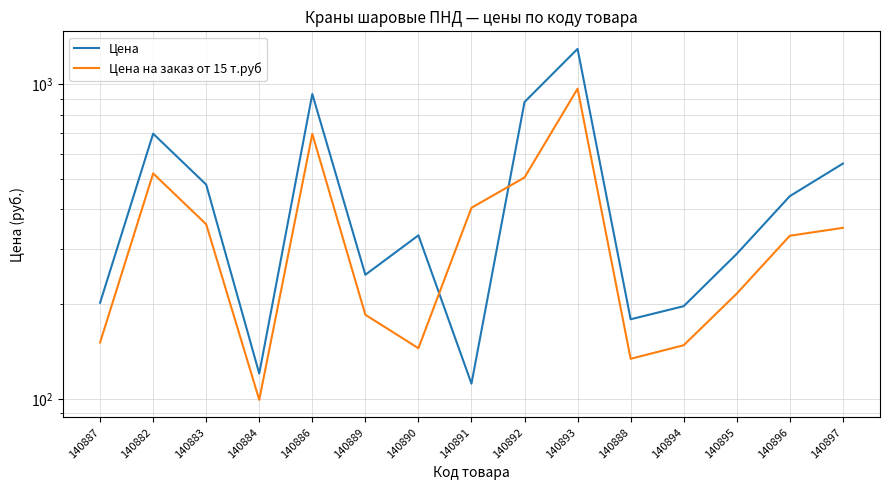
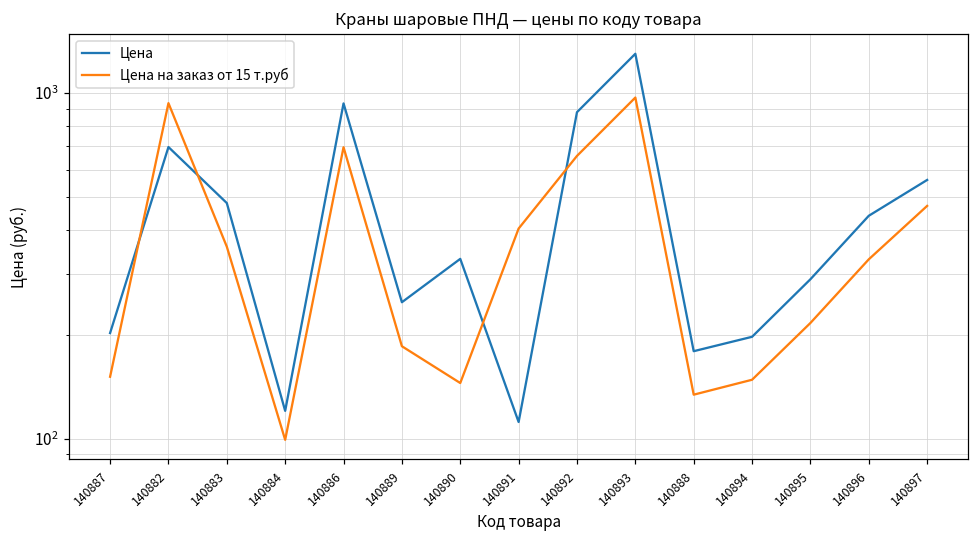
  {
    "Цена": {
      "140887": 200,
      "140882": 700,
      "140883": 480,
      "140884": 120,
      "140886": 930,
      "140889": 250,
      "140890": 330,
      "140891": 112,
      "140892": 880,
      "140893": 1300,
      "140888": 180,
      "140894": 200,
      "140895": 290,
      "140896": 440,
      "140897": 560
    },
    "Цена на заказ от 15 т.руб": {
      "140887": 150,
-     "140882": 520,
+     "140882": 930,
      "140883": 360,
      "140884": 99,
      "140886": 700,
      "140889": 190,
      "140890": 140,
      "140891": 410,
-     "140892": 510,
+     "140892": 660,
      "140893": 970,
      "140888": 134,
      "140894": 150,
      "140895": 220,
      "140896": 330,
-     "140897": 350
+     "140897": 470
    }
  }
